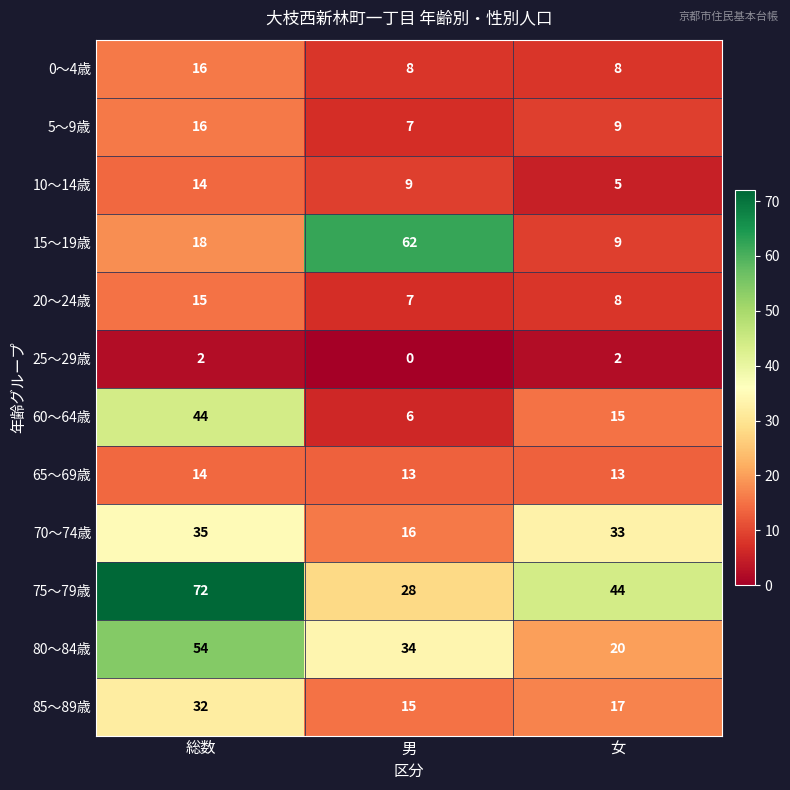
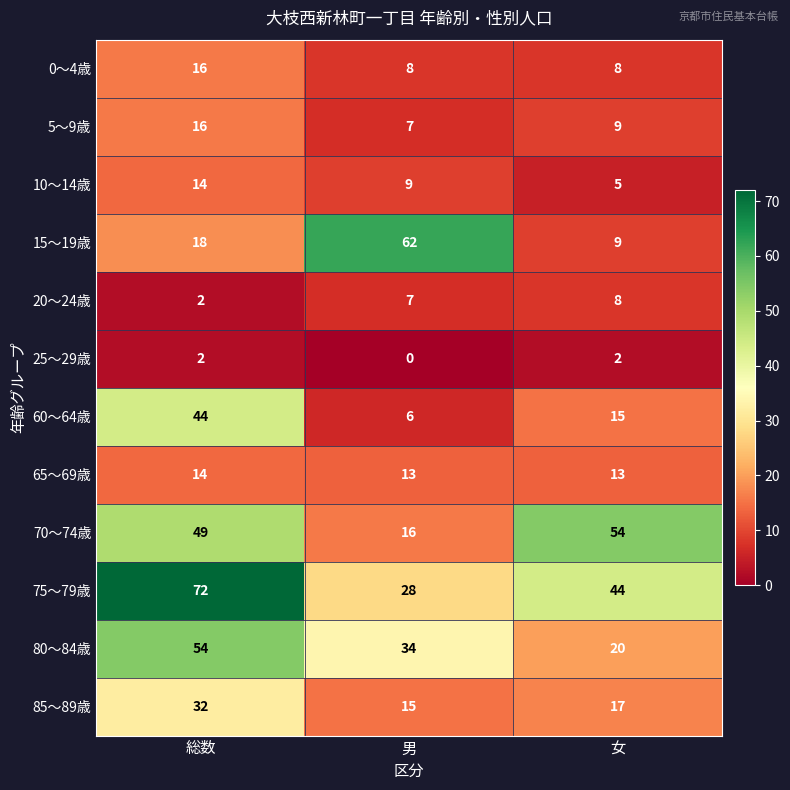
  {
    "0～4歳": {
      "総数": 16,
      "男": 8,
      "女": 8
    },
    "5～9歳": {
      "総数": 16,
      "男": 7,
      "女": 9
    },
    "10～14歳": {
      "総数": 14,
      "男": 9,
      "女": 5
    },
    "15～19歳": {
      "総数": 18,
      "男": 62,
      "女": 9
    },
    "20～24歳": {
-     "総数": 15,
+     "総数": 2,
      "男": 7,
      "女": 8
    },
    "25～29歳": {
      "総数": 2,
      "男": 0,
      "女": 2
    },
    "60～64歳": {
      "総数": 44,
      "男": 6,
      "女": 15
    },
    "65～69歳": {
      "総数": 14,
      "男": 13,
      "女": 13
    },
    "70～74歳": {
-     "総数": 35,
+     "総数": 49,
      "男": 16,
-     "女": 33
+     "女": 54
    },
    "75～79歳": {
      "総数": 72,
      "男": 28,
      "女": 44
    },
    "80～84歳": {
      "総数": 54,
      "男": 34,
      "女": 20
    },
    "85～89歳": {
      "総数": 32,
      "男": 15,
      "女": 17
    }
  }
